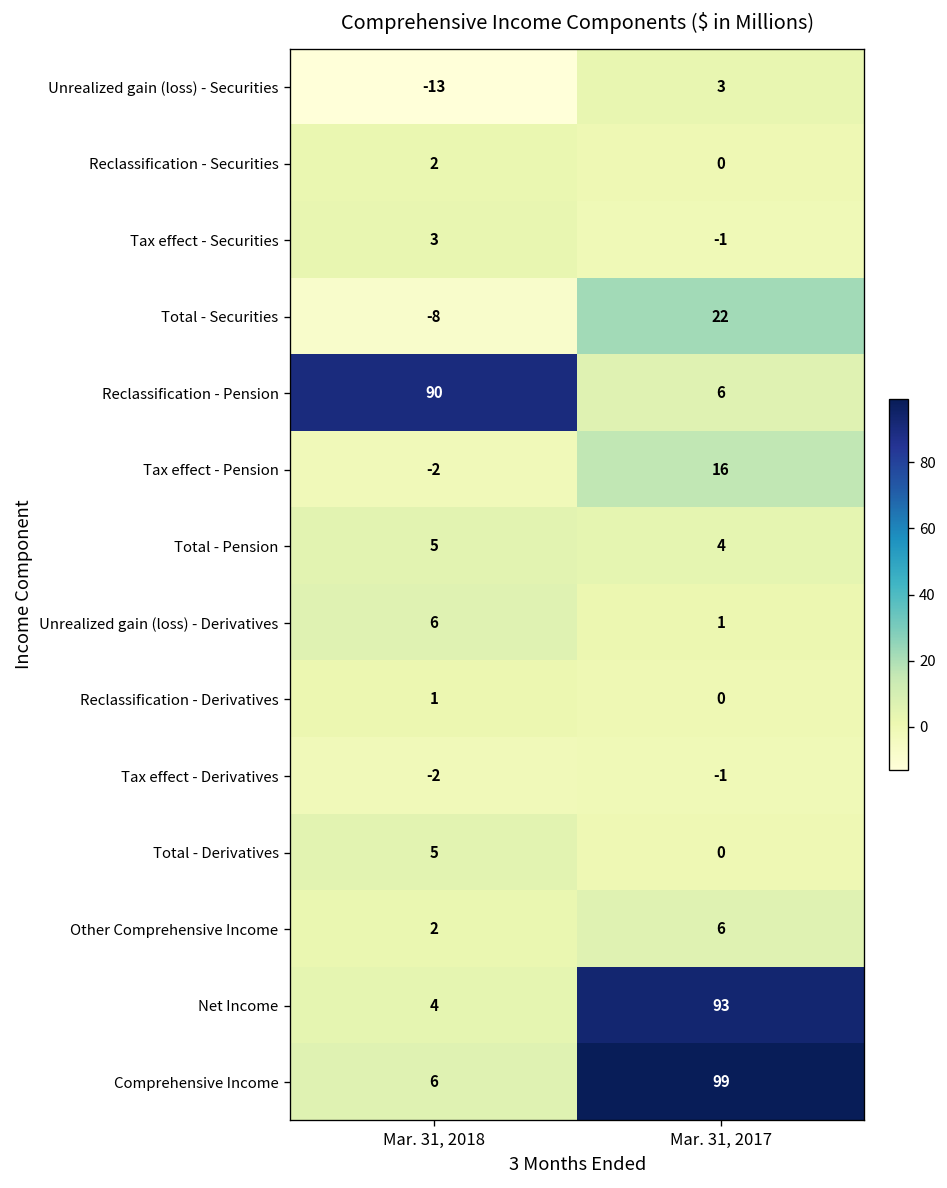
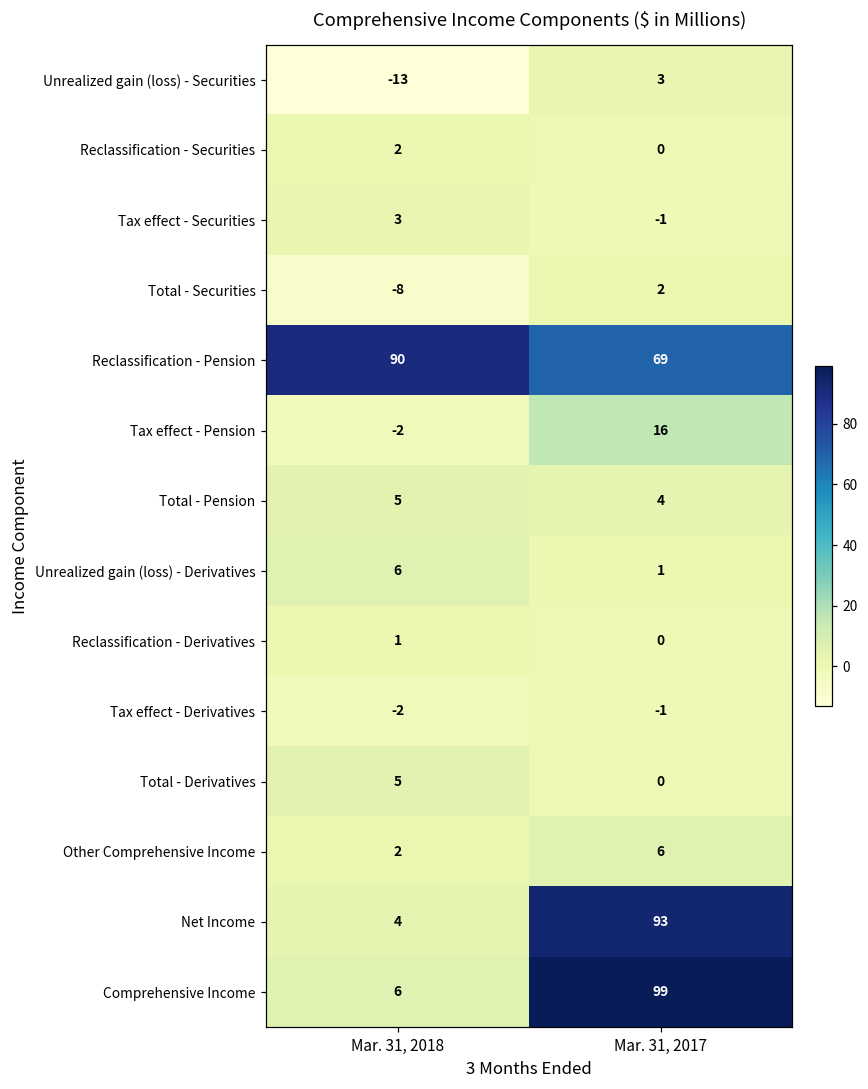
  {
    "Unrealized gain (loss) - Securities": {
      "Mar. 31, 2018": -13,
      "Mar. 31, 2017": 3
    },
    "Reclassification - Securities": {
      "Mar. 31, 2018": 2,
      "Mar. 31, 2017": 0
    },
    "Tax effect - Securities": {
      "Mar. 31, 2018": 3,
      "Mar. 31, 2017": -1
    },
    "Total - Securities": {
      "Mar. 31, 2018": -8,
-     "Mar. 31, 2017": 22
+     "Mar. 31, 2017": 2
    },
    "Reclassification - Pension": {
      "Mar. 31, 2018": 90,
-     "Mar. 31, 2017": 6
+     "Mar. 31, 2017": 69
    },
    "Tax effect - Pension": {
      "Mar. 31, 2018": -2,
      "Mar. 31, 2017": 16
    },
    "Total - Pension": {
      "Mar. 31, 2018": 5,
      "Mar. 31, 2017": 4
    },
    "Unrealized gain (loss) - Derivatives": {
      "Mar. 31, 2018": 6,
      "Mar. 31, 2017": 1
    },
    "Reclassification - Derivatives": {
      "Mar. 31, 2018": 1,
      "Mar. 31, 2017": 0
    },
    "Tax effect - Derivatives": {
      "Mar. 31, 2018": -2,
      "Mar. 31, 2017": -1
    },
    "Total - Derivatives": {
      "Mar. 31, 2018": 5,
      "Mar. 31, 2017": 0
    },
    "Other Comprehensive Income": {
      "Mar. 31, 2018": 2,
      "Mar. 31, 2017": 6
    },
    "Net Income": {
      "Mar. 31, 2018": 4,
      "Mar. 31, 2017": 93
    },
    "Comprehensive Income": {
      "Mar. 31, 2018": 6,
      "Mar. 31, 2017": 99
    }
  }
